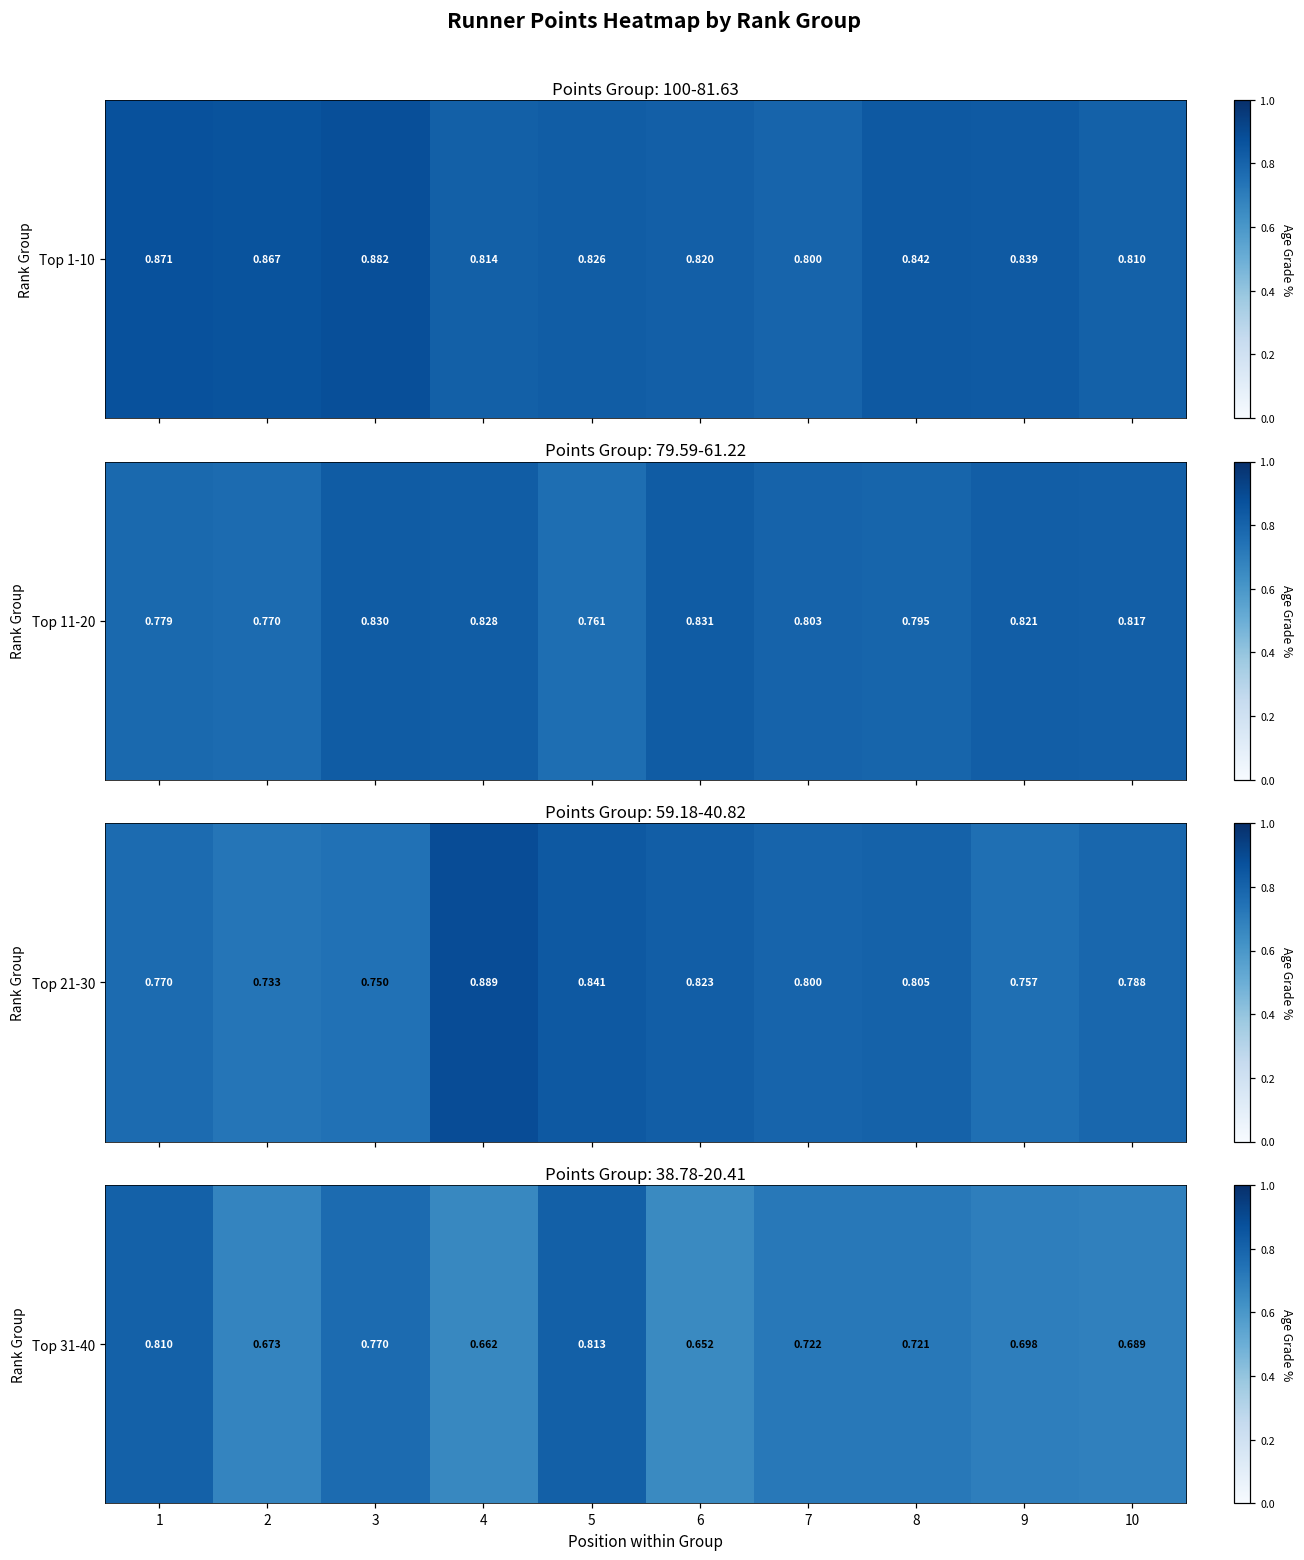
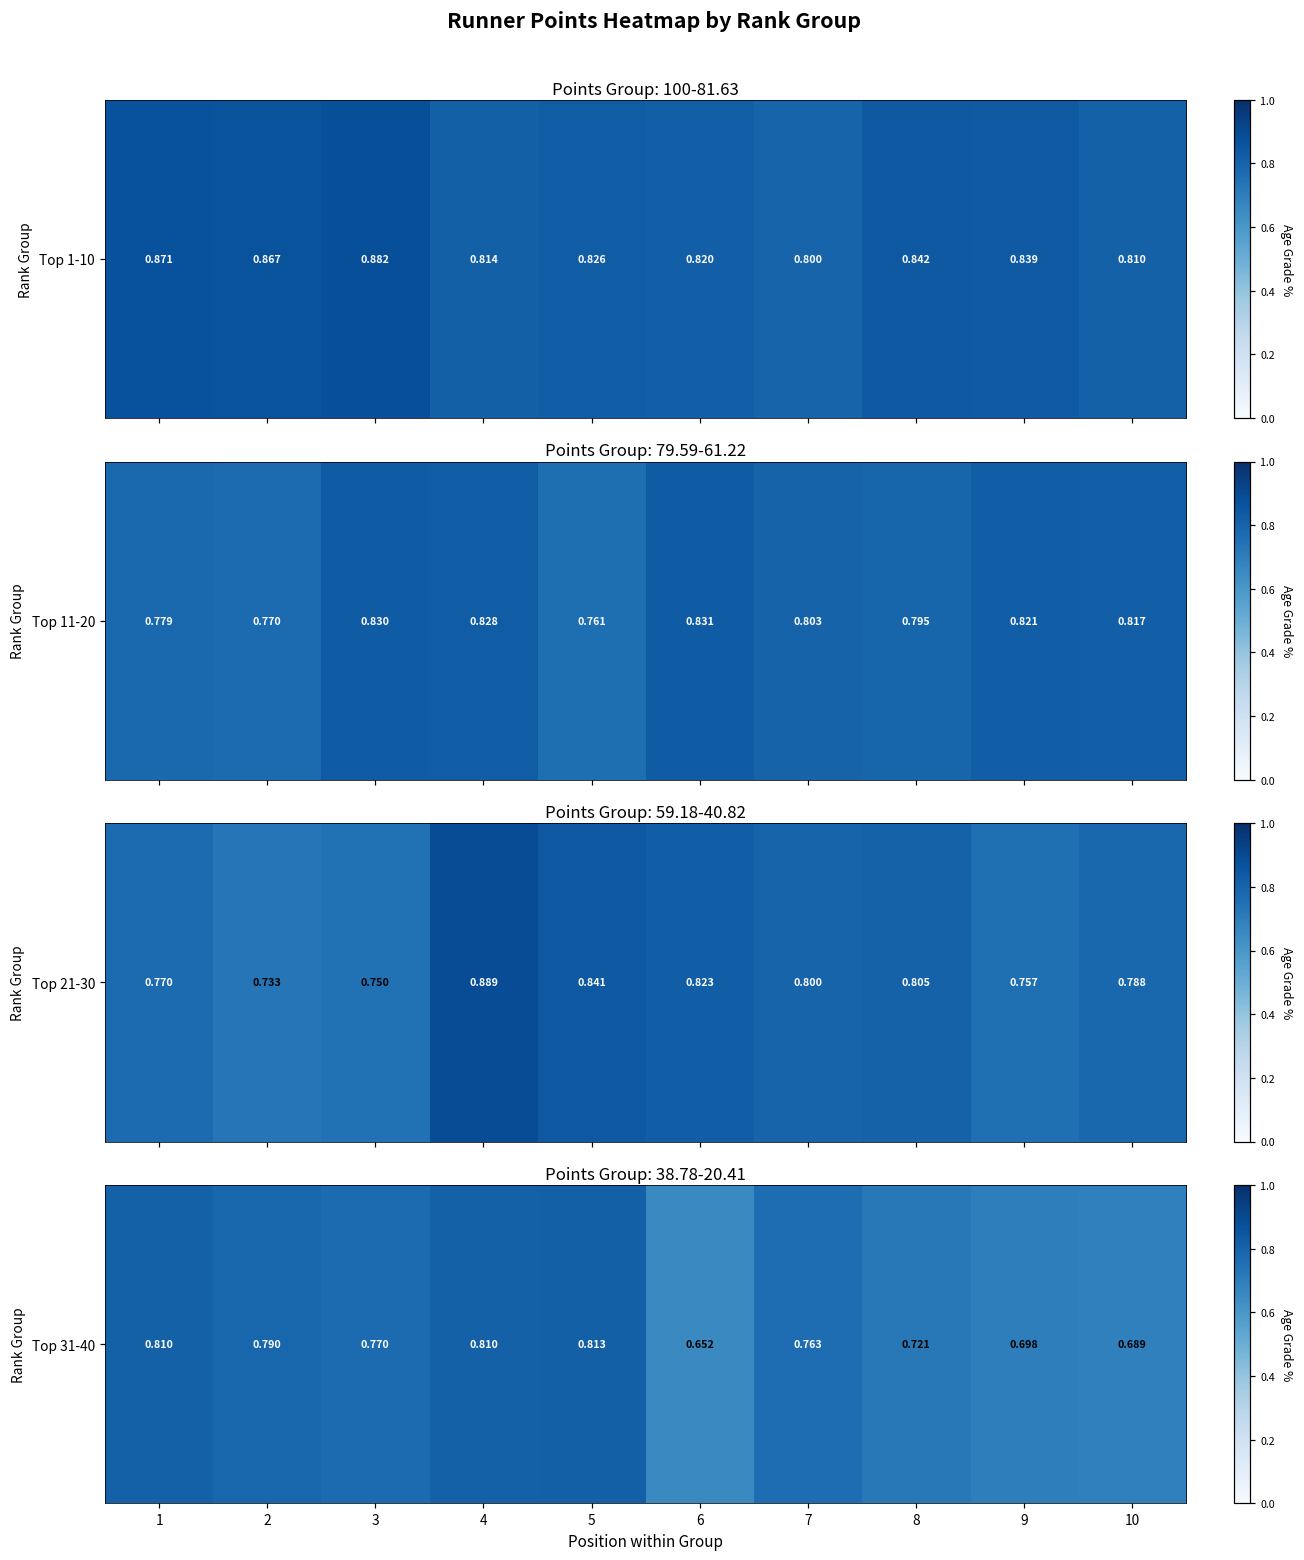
  {
    "Points Group: 38.78-20.41": {
      "Top 31-40": {
        "1": 0.810,
-       "2": 0.673,
+       "2": 0.790,
        "3": 0.770,
-       "4": 0.662,
+       "4": 0.810,
        "5": 0.813,
        "6": 0.652,
-       "7": 0.722,
+       "7": 0.763,
        "8": 0.721,
        "9": 0.698,
        "10": 0.689
      }
    }
  }
